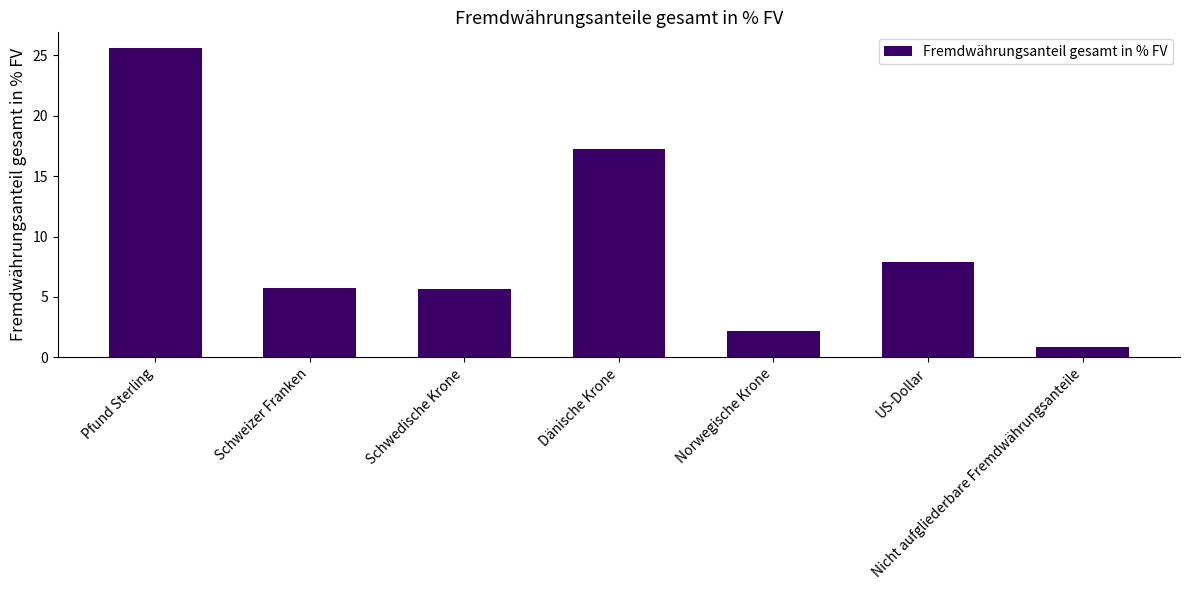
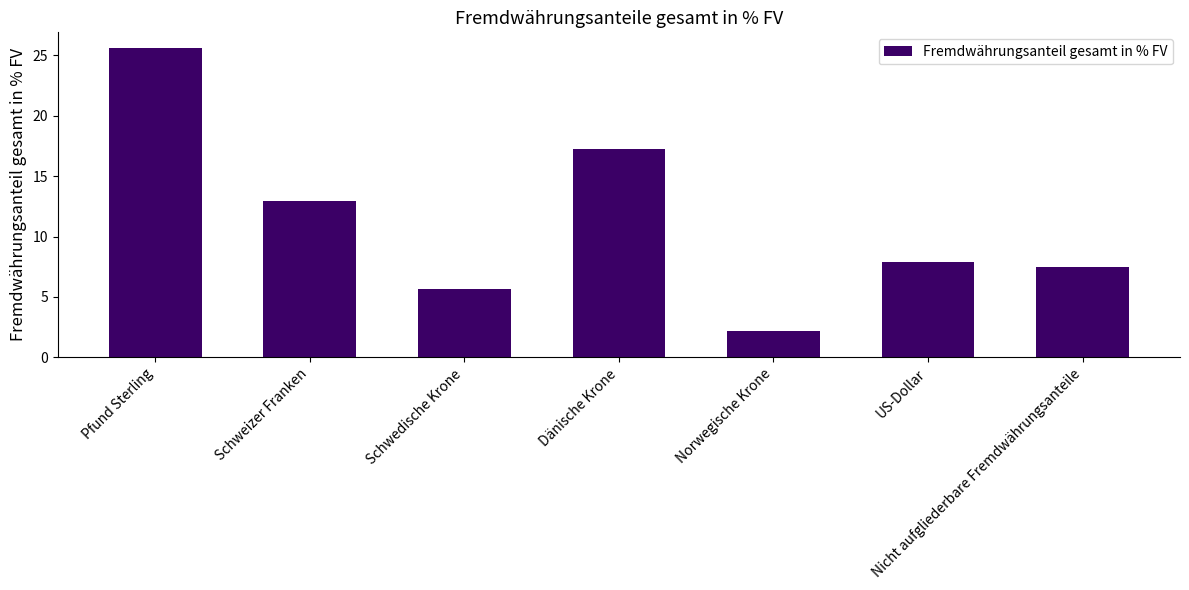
  {
    "Pfund Sterling": 25.6,
-   "Schweizer Franken": 5.8,
+   "Schweizer Franken": 13.0,
    "Schwedische Krone": 5.6,
    "Dänische Krone": 17.2,
    "Norwegische Krone": 2.2,
    "US-Dollar": 7.9,
-   "Nicht aufgliederbare Fremdwährungsanteile": 0.9
+   "Nicht aufgliederbare Fremdwährungsanteile": 7.4
  }
